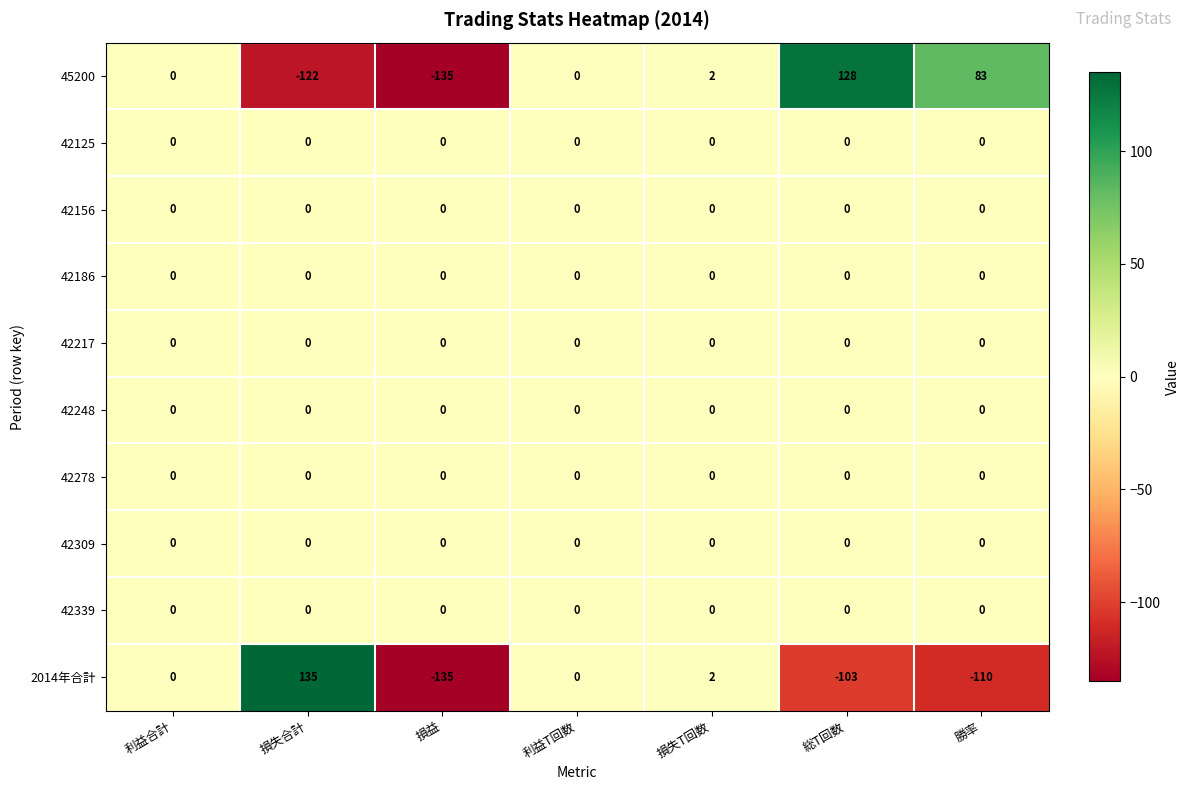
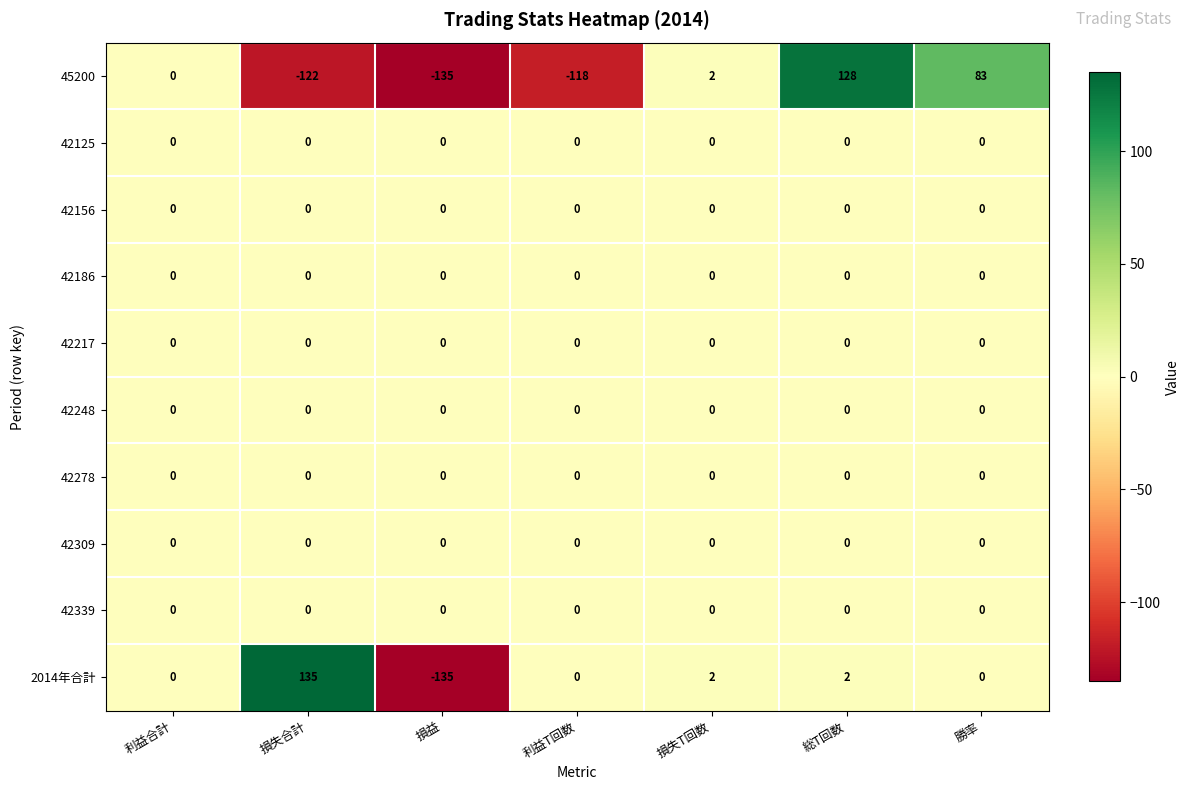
  {
    "45200": {
      "利益合計": 0,
      "損失合計": -122,
      "損益": -135,
-     "利益T回数": 0,
+     "利益T回数": -118,
      "損失T回数": 2,
      "総T回数": 128,
      "勝率": 83
    },
    "42125": {
      "利益合計": 0,
      "損失合計": 0,
      "損益": 0,
      "利益T回数": 0,
      "損失T回数": 0,
      "総T回数": 0,
      "勝率": 0
    },
    "42156": {
      "利益合計": 0,
      "損失合計": 0,
      "損益": 0,
      "利益T回数": 0,
      "損失T回数": 0,
      "総T回数": 0,
      "勝率": 0
    },
    "42186": {
      "利益合計": 0,
      "損失合計": 0,
      "損益": 0,
      "利益T回数": 0,
      "損失T回数": 0,
      "総T回数": 0,
      "勝率": 0
    },
    "42217": {
      "利益合計": 0,
      "損失合計": 0,
      "損益": 0,
      "利益T回数": 0,
      "損失T回数": 0,
      "総T回数": 0,
      "勝率": 0
    },
    "42248": {
      "利益合計": 0,
      "損失合計": 0,
      "損益": 0,
      "利益T回数": 0,
      "損失T回数": 0,
      "総T回数": 0,
      "勝率": 0
    },
    "42278": {
      "利益合計": 0,
      "損失合計": 0,
      "損益": 0,
      "利益T回数": 0,
      "損失T回数": 0,
      "総T回数": 0,
      "勝率": 0
    },
    "42309": {
      "利益合計": 0,
      "損失合計": 0,
      "損益": 0,
      "利益T回数": 0,
      "損失T回数": 0,
      "総T回数": 0,
      "勝率": 0
    },
    "42339": {
      "利益合計": 0,
      "損失合計": 0,
      "損益": 0,
      "利益T回数": 0,
      "損失T回数": 0,
      "総T回数": 0,
      "勝率": 0
    },
    "2014年合計": {
      "利益合計": 0,
      "損失合計": 135,
      "損益": -135,
      "利益T回数": 0,
      "損失T回数": 2,
-     "総T回数": -103,
-     "勝率": -110
+     "総T回数": 2,
+     "勝率": 0
    }
  }
